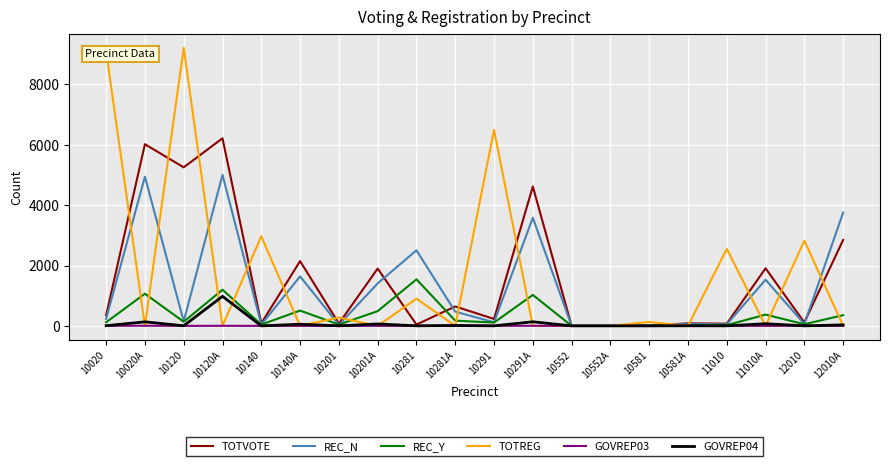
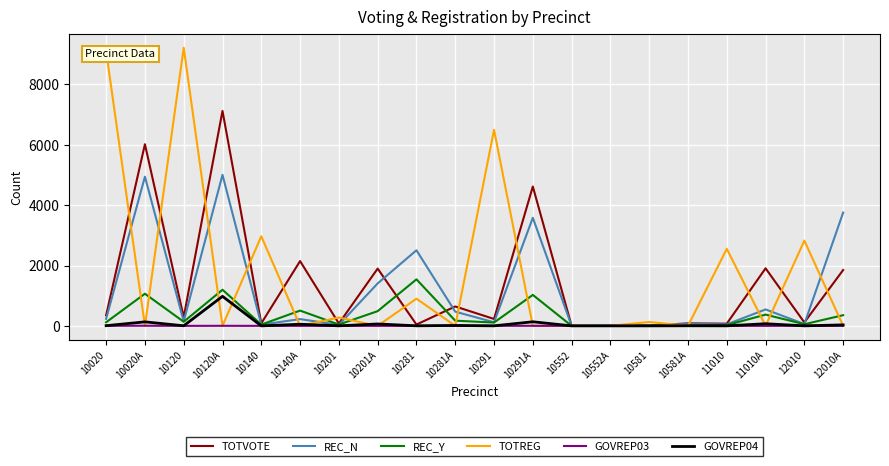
  {
    "TOTVOTE": {
      "10020": 400,
      "10020A": 6000,
-     "10120": 5300,
-     "10120A": 6200,
+     "10120": 300,
+     "10120A": 7100,
      "10140A": 2100,
      "10201A": 1900,
      "10281A": 600,
      "10291": 200,
      "10291A": 4600,
      "11010A": 1900,
-     "12010A": 2800
+     "12010A": 1900
    },
    "REC_N": {
      "10020": 200,
      "10020A": 4900,
      "10120A": 5000,
-     "10140A": 1600,
+     "10140A": 200,
      "10201A": 1400,
      "10281": 2500,
      "10281A": 500,
      "10291A": 3600,
-     "11010A": 1500,
+     "11010A": 500,
      "12010A": 3800
    },
    "REC_Y": {
      "10020": 100,
      "10020A": 1100,
      "10120A": 1200,
      "10140A": 500,
      "10201A": 500,
      "10281": 1500,
      "10281A": 200,
      "10291A": 1000,
      "11010A": 400,
      "12010A": 400
    },
    "TOTREG": {
      "10120": 9200,
      "10140": 3000,
      "10201": 300,
      "10281": 900,
      "10291": 6500,
      "10581": 100,
      "11010": 2600,
      "12010": 2800
    },
    "GOVREP04": {
      "10020A": 100,
      "10120A": 1000,
      "10291A": 100
    }
  }
